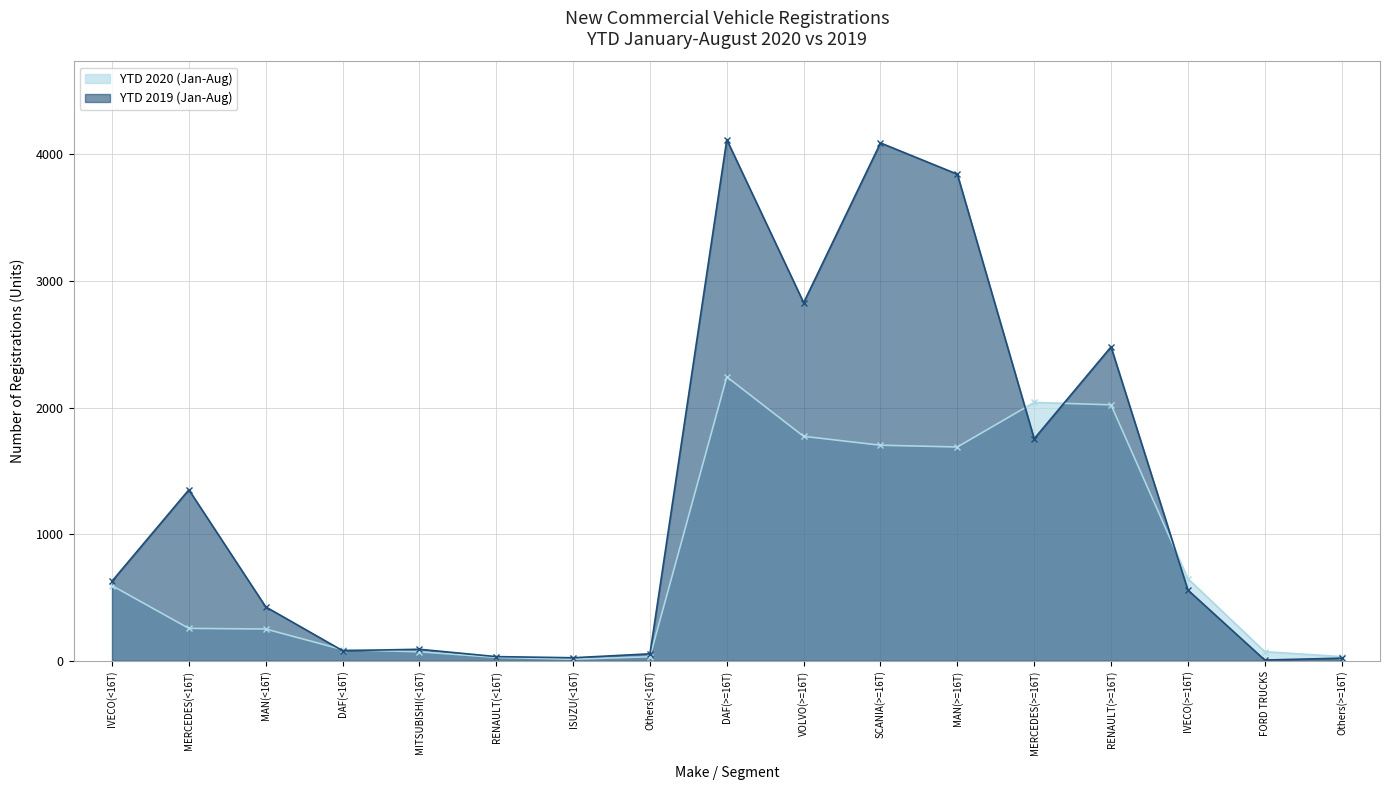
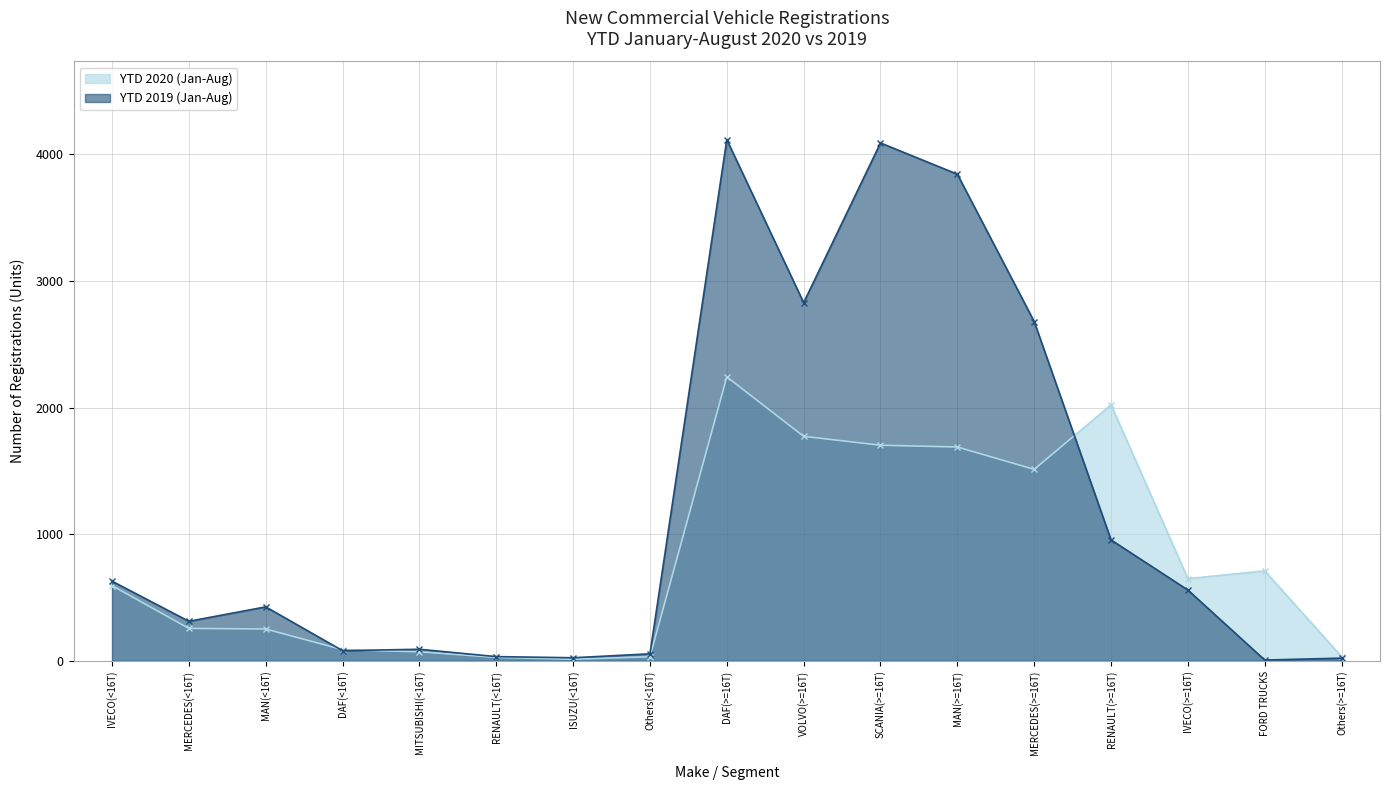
  {
    "YTD 2020 (Jan-Aug)": {
      "IVECO(<16T)": 590,
      "MERCEDES(<16T)": 260,
      "MAN(<16T)": 250,
      "Others(<16T)": 30,
      "DAF(>=16T)": 2240,
      "VOLVO(>=16T)": 1770,
      "SCANIA(>=16T)": 1700,
      "MAN(>=16T)": 1690,
-     "MERCEDES(>=16T)": 2040,
+     "MERCEDES(>=16T)": 1510,
      "RENAULT(>=16T)": 2020,
      "IVECO(>=16T)": 650,
-     "FORD TRUCKS": 70
+     "FORD TRUCKS": 710
    },
    "YTD 2019 (Jan-Aug)": {
      "IVECO(<16T)": 630,
-     "MERCEDES(<16T)": 1350,
+     "MERCEDES(<16T)": 310,
      "MAN(<16T)": 430,
      "Others(<16T)": 60,
      "DAF(>=16T)": 4120,
      "VOLVO(>=16T)": 2830,
      "SCANIA(>=16T)": 4090,
      "MAN(>=16T)": 3840,
-     "MERCEDES(>=16T)": 1750,
-     "RENAULT(>=16T)": 2480,
+     "MERCEDES(>=16T)": 2680,
+     "RENAULT(>=16T)": 960,
      "IVECO(>=16T)": 560,
      "FORD TRUCKS": 10
    }
  }
